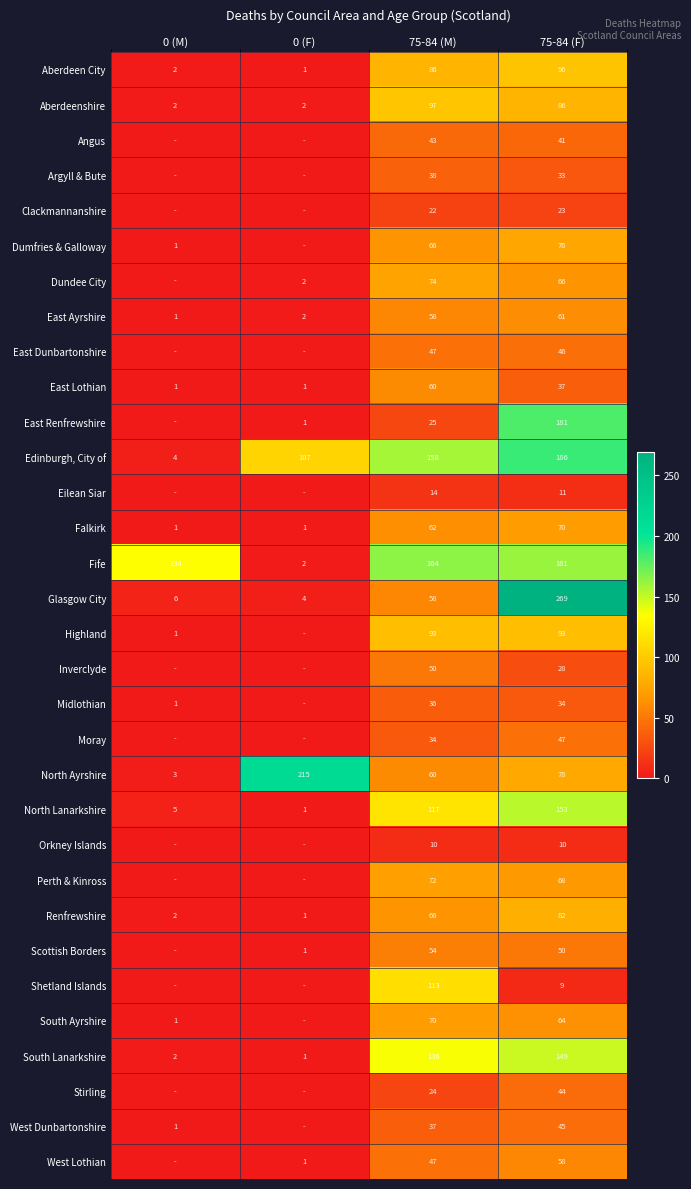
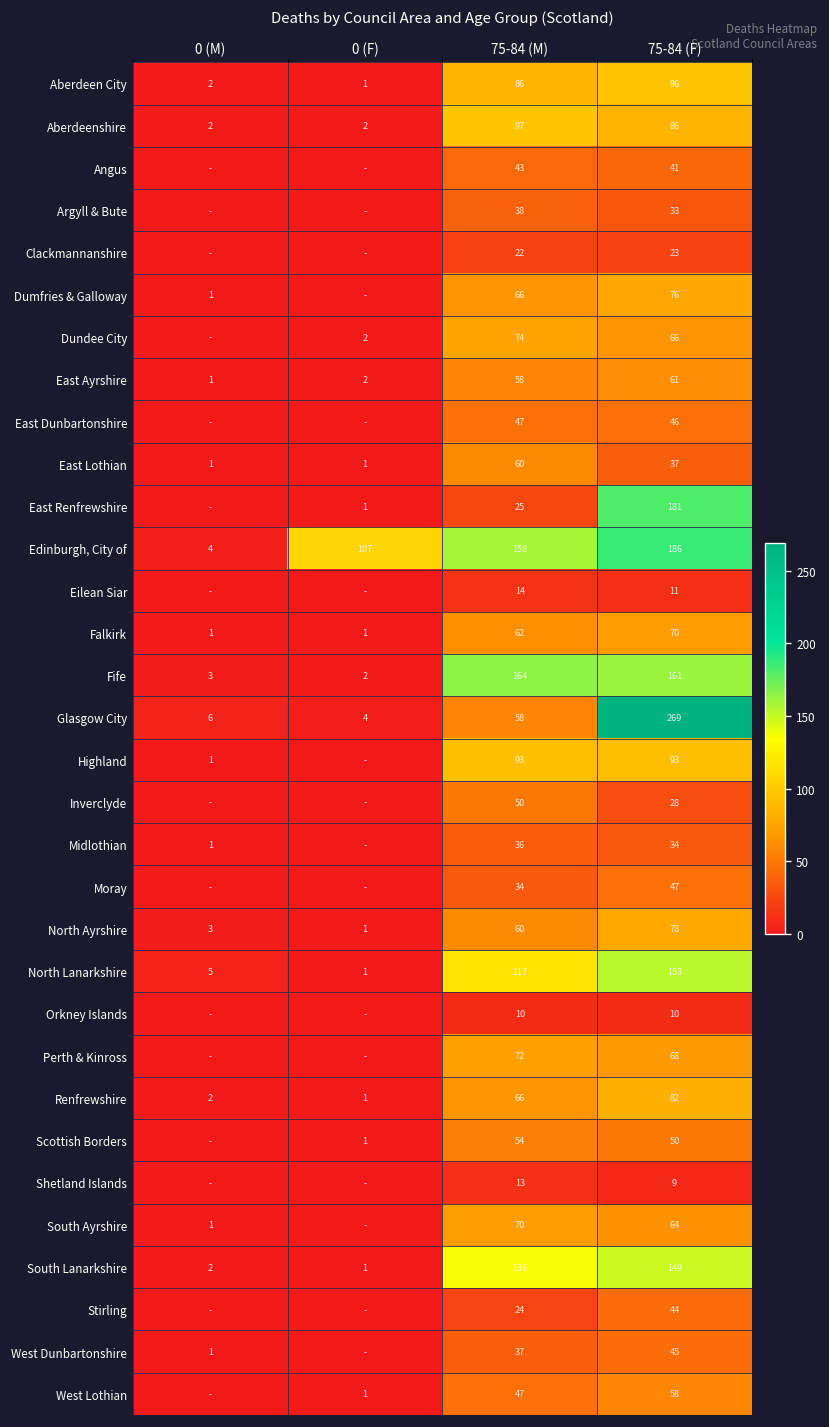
  {
    "Aberdeen City": {
      "0 (M)": 2,
      "0 (F)": 1,
      "75-84 (M)": 86,
      "75-84 (F)": 96
    },
    "Aberdeenshire": {
      "0 (M)": 2,
      "0 (F)": 2,
      "75-84 (M)": 97,
      "75-84 (F)": 86
    },
    "Angus": {
      "75-84 (M)": 43,
      "75-84 (F)": 41
    },
    "Argyll & Bute": {
      "75-84 (M)": 38,
      "75-84 (F)": 33
    },
    "Clackmannanshire": {
      "75-84 (M)": 22,
      "75-84 (F)": 23
    },
    "Dumfries & Galloway": {
      "0 (M)": 1,
      "75-84 (M)": 66,
      "75-84 (F)": 76
    },
    "Dundee City": {
      "0 (F)": 2,
      "75-84 (M)": 74,
      "75-84 (F)": 66
    },
    "East Ayrshire": {
      "0 (M)": 1,
      "0 (F)": 2,
      "75-84 (M)": 58,
      "75-84 (F)": 61
    },
    "East Dunbartonshire": {
      "75-84 (M)": 47,
      "75-84 (F)": 46
    },
    "East Lothian": {
      "0 (M)": 1,
      "0 (F)": 1,
      "75-84 (M)": 60,
      "75-84 (F)": 37
    },
    "East Renfrewshire": {
      "0 (F)": 1,
      "75-84 (M)": 25,
      "75-84 (F)": 181
    },
    "Edinburgh, City of": {
      "0 (M)": 4,
      "0 (F)": 107,
      "75-84 (M)": 158,
      "75-84 (F)": 186
    },
    "Eilean Siar": {
      "75-84 (M)": 14,
      "75-84 (F)": 11
    },
    "Falkirk": {
      "0 (M)": 1,
      "0 (F)": 1,
      "75-84 (M)": 62,
      "75-84 (F)": 70
    },
    "Fife": {
-     "0 (M)": 134,
+     "0 (M)": 3,
      "0 (F)": 2,
      "75-84 (M)": 164,
      "75-84 (F)": 161
    },
    "Glasgow City": {
      "0 (M)": 6,
      "0 (F)": 4,
      "75-84 (M)": 58,
      "75-84 (F)": 269
    },
    "Highland": {
      "0 (M)": 1,
      "75-84 (M)": 93,
      "75-84 (F)": 93
    },
    "Inverclyde": {
      "75-84 (M)": 50,
      "75-84 (F)": 28
    },
    "Midlothian": {
      "0 (M)": 1,
      "75-84 (M)": 36,
      "75-84 (F)": 34
    },
    "Moray": {
      "75-84 (M)": 34,
      "75-84 (F)": 47
    },
    "North Ayrshire": {
      "0 (M)": 3,
-     "0 (F)": 215,
+     "0 (F)": 1,
      "75-84 (M)": 60,
      "75-84 (F)": 78
    },
    "North Lanarkshire": {
      "0 (M)": 5,
      "0 (F)": 1,
      "75-84 (M)": 117,
      "75-84 (F)": 153
    },
    "Orkney Islands": {
      "75-84 (M)": 10,
      "75-84 (F)": 10
    },
    "Perth & Kinross": {
      "75-84 (M)": 72,
      "75-84 (F)": 68
    },
    "Renfrewshire": {
      "0 (M)": 2,
      "0 (F)": 1,
      "75-84 (M)": 66,
      "75-84 (F)": 82
    },
    "Scottish Borders": {
      "0 (F)": 1,
      "75-84 (M)": 54,
      "75-84 (F)": 50
    },
    "Shetland Islands": {
-     "75-84 (M)": 113,
+     "75-84 (M)": 13,
      "75-84 (F)": 9
    },
    "South Ayrshire": {
      "0 (M)": 1,
      "75-84 (M)": 70,
      "75-84 (F)": 64
    },
    "South Lanarkshire": {
      "0 (M)": 2,
      "0 (F)": 1,
      "75-84 (M)": 136,
      "75-84 (F)": 149
    },
    "Stirling": {
      "75-84 (M)": 24,
      "75-84 (F)": 44
    },
    "West Dunbartonshire": {
      "0 (M)": 1,
      "75-84 (M)": 37,
      "75-84 (F)": 45
    },
    "West Lothian": {
      "0 (F)": 1,
      "75-84 (M)": 47,
      "75-84 (F)": 58
    }
  }
